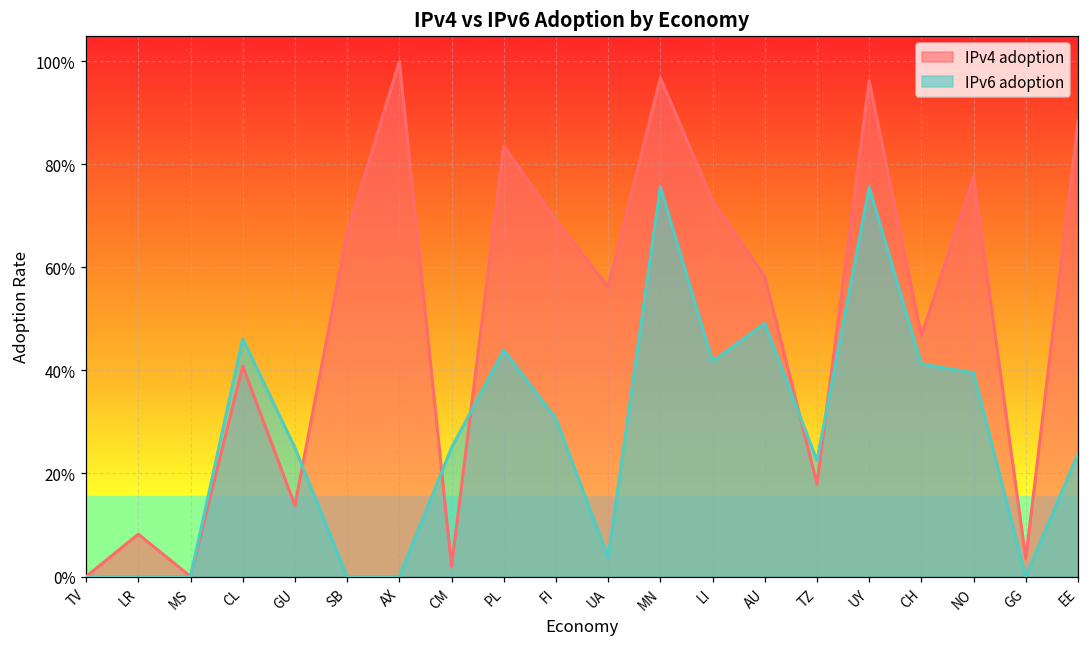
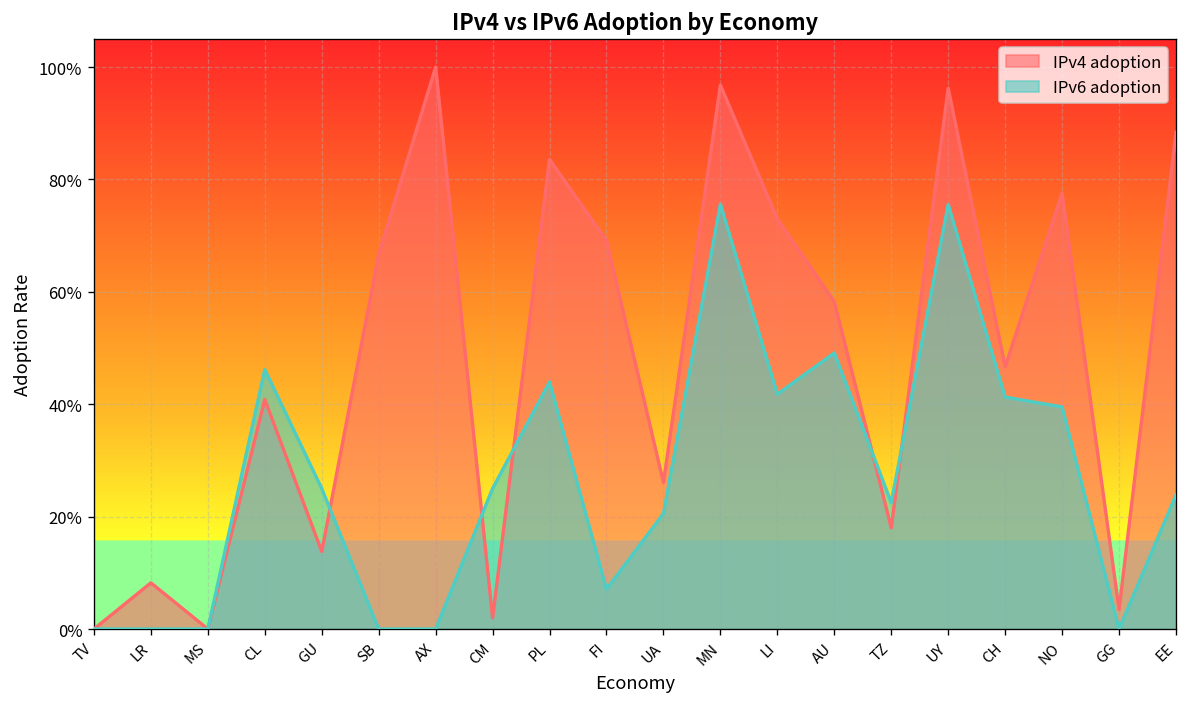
  {
    "IPv4 adoption": {
      "LR": "8%",
      "CL": "41%",
      "GU": "14%",
      "SB": "67%",
      "AX": "100%",
      "CM": "2%",
      "PL": "84%",
      "FI": "69%",
-     "UA": "56%",
+     "UA": "26%",
      "MN": "97%",
      "LI": "73%",
      "AU": "58%",
      "TZ": "18%",
      "UY": "96%",
      "CH": "47%",
      "NO": "78%",
      "GG": "3%",
      "EE": "88%"
    },
    "IPv6 adoption": {
      "LR": "0%",
      "CL": "46%",
      "GU": "25%",
      "SB": "0%",
      "AX": "0%",
      "CM": "25%",
      "PL": "44%",
-     "FI": "31%",
-     "UA": "4%",
+     "FI": "7%",
+     "UA": "21%",
      "MN": "76%",
      "LI": "42%",
      "AU": "49%",
      "TZ": "23%",
      "UY": "76%",
      "CH": "41%",
      "NO": "40%",
      "GG": "0%",
      "EE": "24%"
    }
  }
